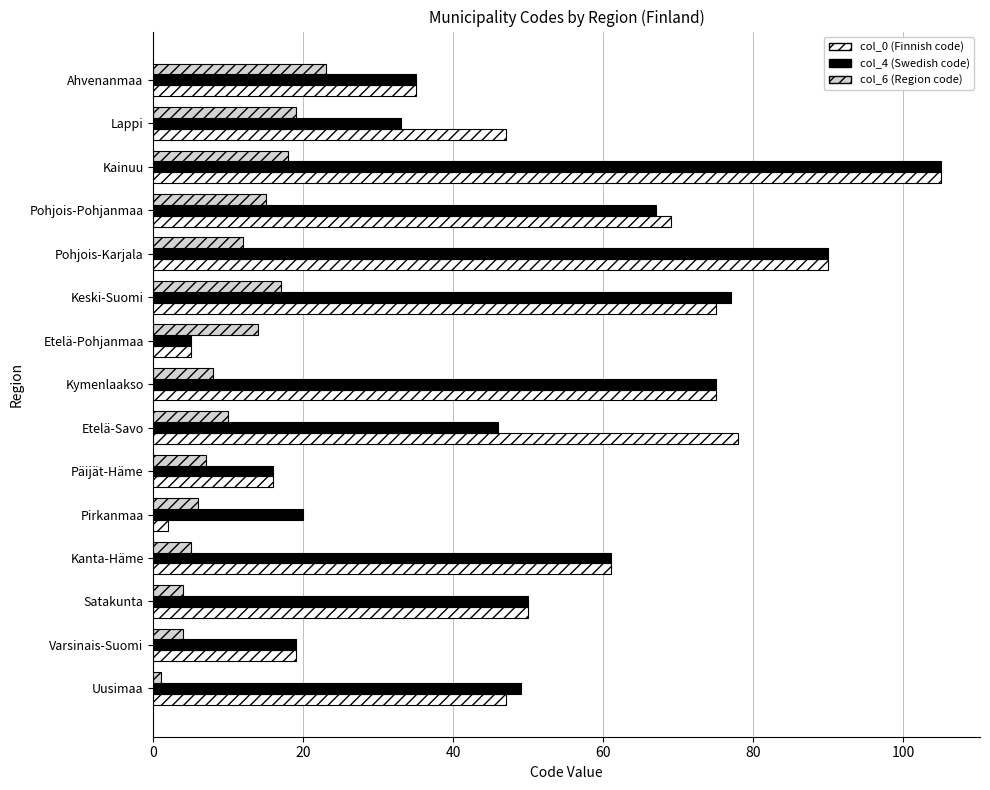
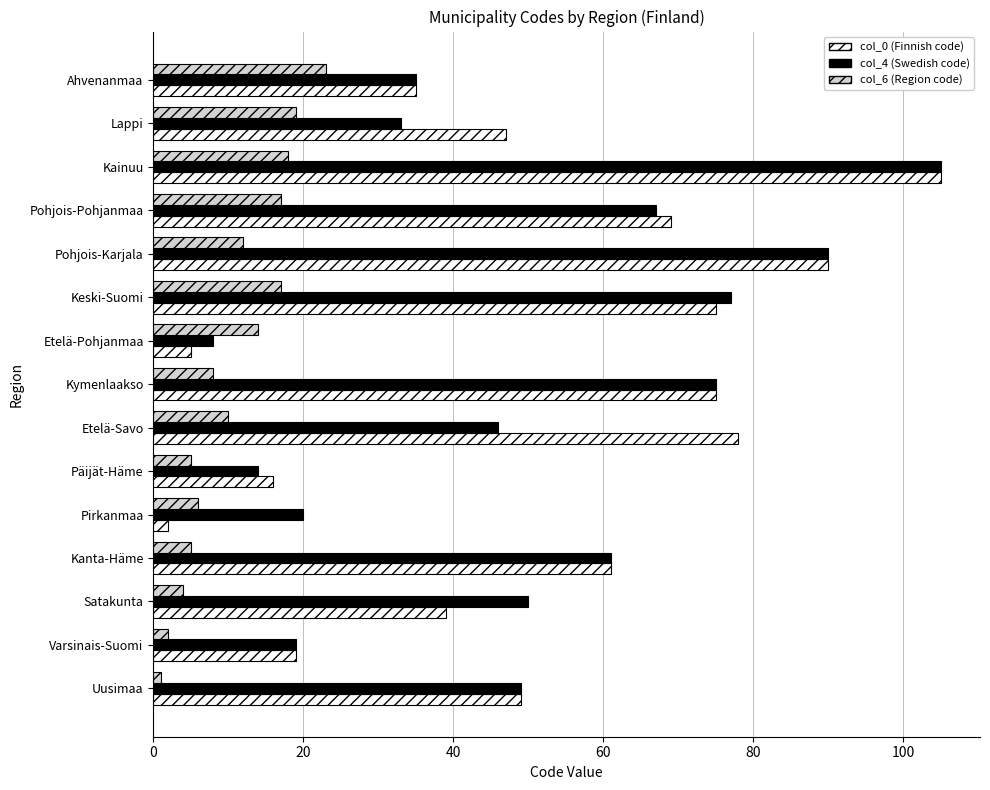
  {
    "col_0 (Finnish code)": {
      "Ahvenanmaa": 35,
      "Lappi": 47,
      "Kainuu": 105,
      "Pohjois-Pohjanmaa": 69,
      "Pohjois-Karjala": 90,
      "Keski-Suomi": 75,
      "Etelä-Pohjanmaa": 5,
      "Kymenlaakso": 75,
      "Etelä-Savo": 78,
      "Päijät-Häme": 16,
      "Pirkanmaa": 2,
      "Kanta-Häme": 61,
-     "Satakunta": 50,
+     "Satakunta": 39,
      "Varsinais-Suomi": 19,
-     "Uusimaa": 47
+     "Uusimaa": 49
    },
    "col_4 (Swedish code)": {
      "Ahvenanmaa": 35,
      "Lappi": 33,
      "Kainuu": 105,
      "Pohjois-Pohjanmaa": 67,
      "Pohjois-Karjala": 90,
      "Keski-Suomi": 77,
-     "Etelä-Pohjanmaa": 5,
+     "Etelä-Pohjanmaa": 8,
      "Kymenlaakso": 75,
      "Etelä-Savo": 46,
-     "Päijät-Häme": 16,
+     "Päijät-Häme": 14,
      "Pirkanmaa": 20,
      "Kanta-Häme": 61,
      "Satakunta": 50,
      "Varsinais-Suomi": 19,
      "Uusimaa": 49
    },
    "col_6 (Region code)": {
      "Ahvenanmaa": 23,
      "Lappi": 19,
      "Kainuu": 18,
-     "Pohjois-Pohjanmaa": 15,
+     "Pohjois-Pohjanmaa": 17,
      "Pohjois-Karjala": 12,
      "Keski-Suomi": 17,
      "Etelä-Pohjanmaa": 14,
      "Kymenlaakso": 8,
      "Etelä-Savo": 10,
-     "Päijät-Häme": 7,
+     "Päijät-Häme": 5,
      "Pirkanmaa": 6,
      "Kanta-Häme": 5,
      "Satakunta": 4,
-     "Varsinais-Suomi": 4,
+     "Varsinais-Suomi": 2,
      "Uusimaa": 1
    }
  }
